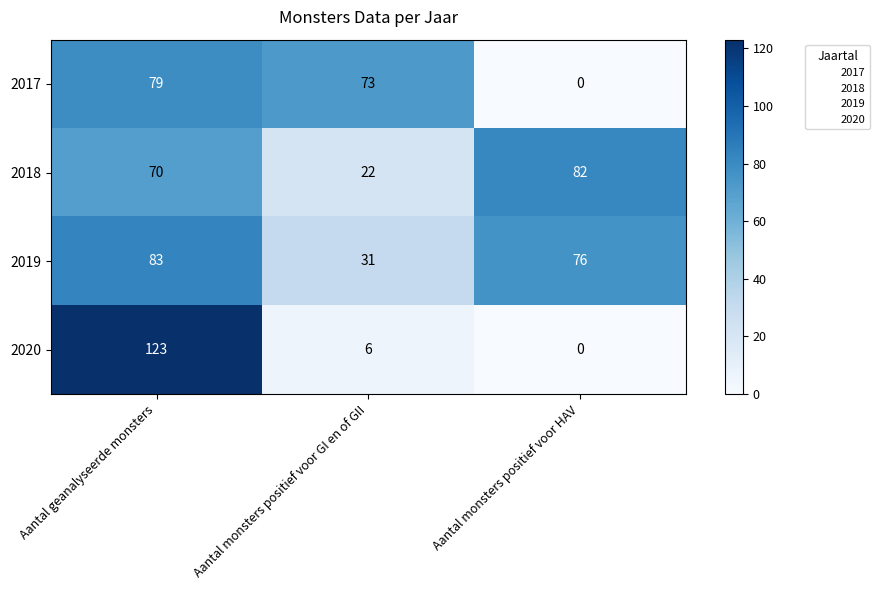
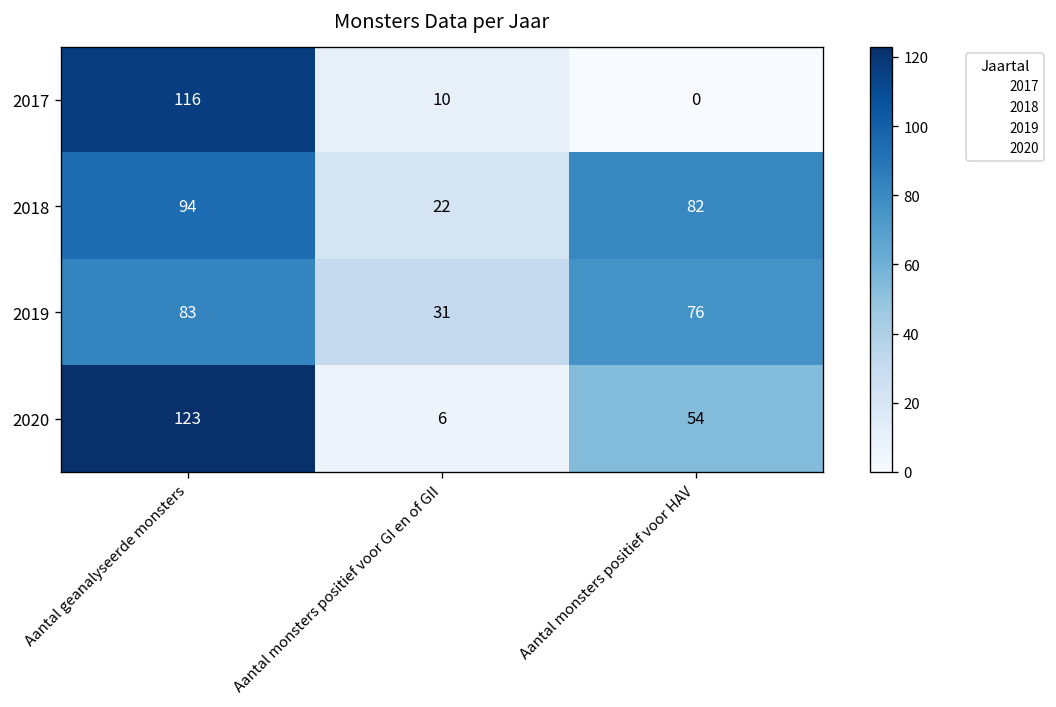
  {
    "2017": {
-     "Aantal geanalyseerde monsters": 79,
-     "Aantal monsters positief voor GI en of GII": 73,
+     "Aantal geanalyseerde monsters": 116,
+     "Aantal monsters positief voor GI en of GII": 10,
      "Aantal monsters positief voor HAV": 0
    },
    "2018": {
-     "Aantal geanalyseerde monsters": 70,
+     "Aantal geanalyseerde monsters": 94,
      "Aantal monsters positief voor GI en of GII": 22,
      "Aantal monsters positief voor HAV": 82
    },
    "2019": {
      "Aantal geanalyseerde monsters": 83,
      "Aantal monsters positief voor GI en of GII": 31,
      "Aantal monsters positief voor HAV": 76
    },
    "2020": {
      "Aantal geanalyseerde monsters": 123,
      "Aantal monsters positief voor GI en of GII": 6,
-     "Aantal monsters positief voor HAV": 0
+     "Aantal monsters positief voor HAV": 54
    }
  }
